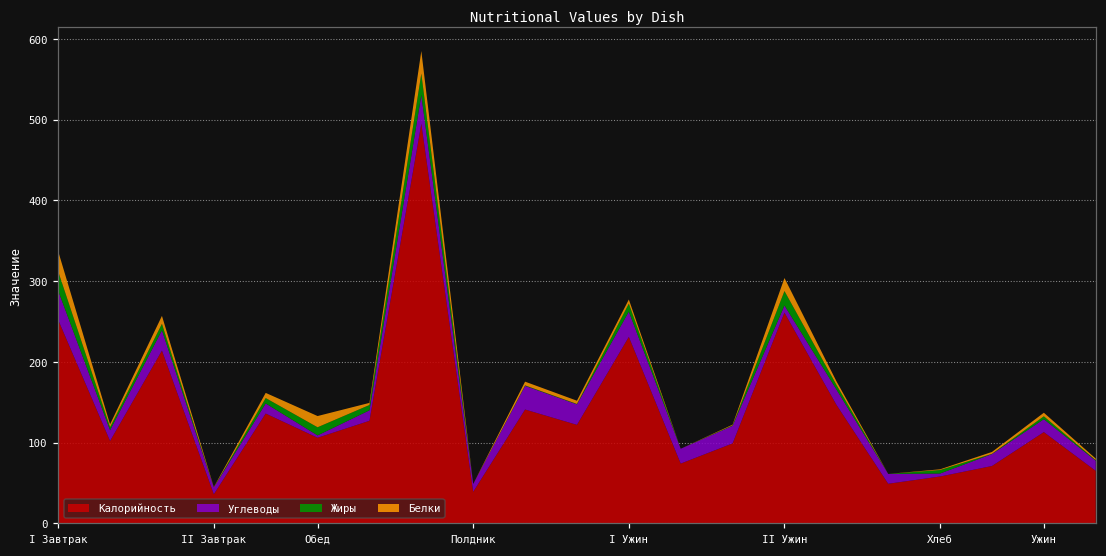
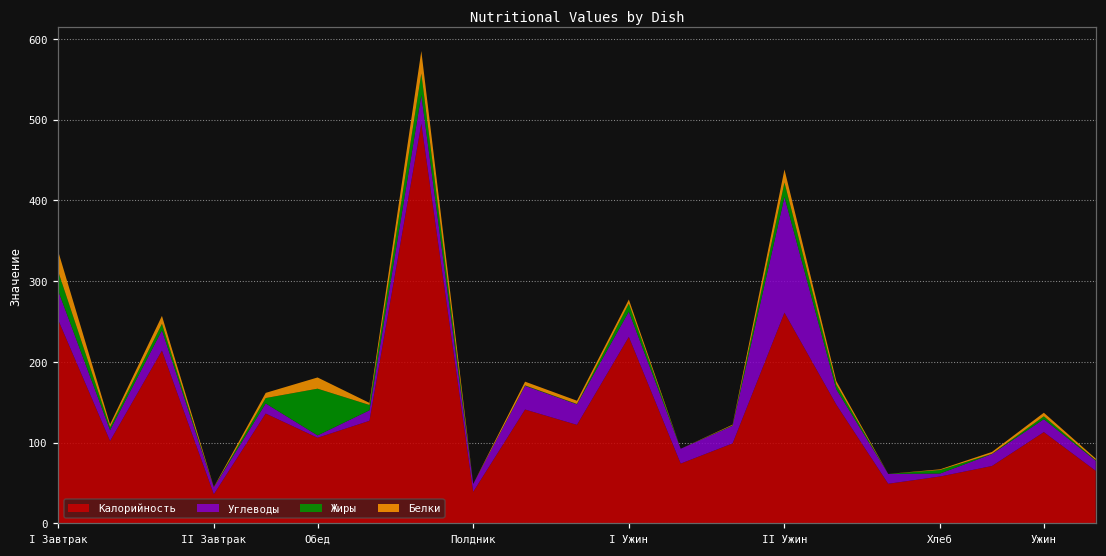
  {
    "Калорийность": {
      "I Завтрак": 250,
      "II Завтрак": 40,
      "Полдник": 40,
      "I Ужин": 230,
      "II Ужин": 260,
      "Хлеб": 60,
      "Ужин": 110
    },
    "Углеводы": {
      "I Завтрак": 40,
      "I Ужин": 30,
-     "II Ужин": 10,
+     "II Ужин": 140,
      "Хлеб": 0,
      "Ужин": 20
    },
    "Жиры": {
      "I Завтрак": 20,
-     "Обед": 10,
+     "Обед": 60,
      "I Ужин": 10,
      "II Ужин": 20,
      "Ужин": 0
    },
    "Белки": {
      "I Завтрак": 30,
      "Обед": 10,
      "I Ужин": 10,
      "II Ужин": 20,
      "Ужин": 0
    }
  }
